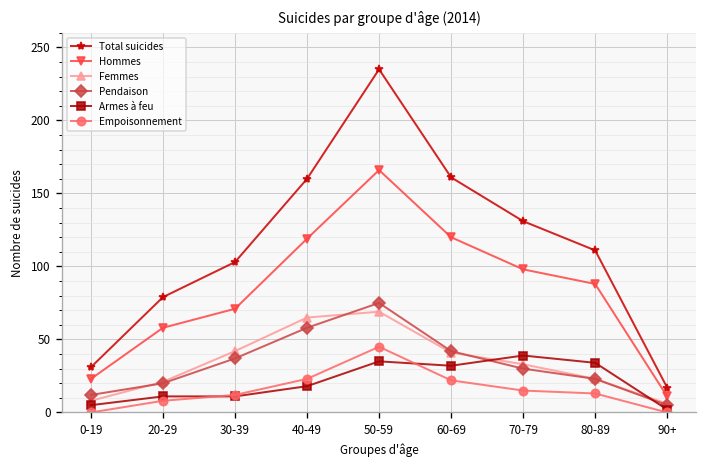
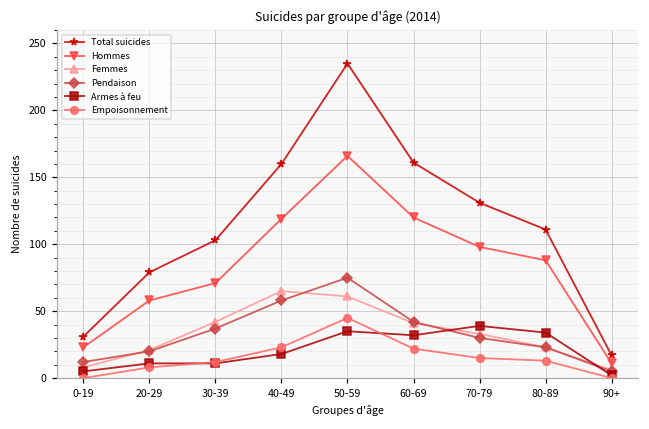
  {
    "Femmes": {
      "0-19": 8,
      "30-39": 42,
      "40-49": 65,
-     "50-59": 69,
+     "50-59": 61,
      "70-79": 33
    }
  }
